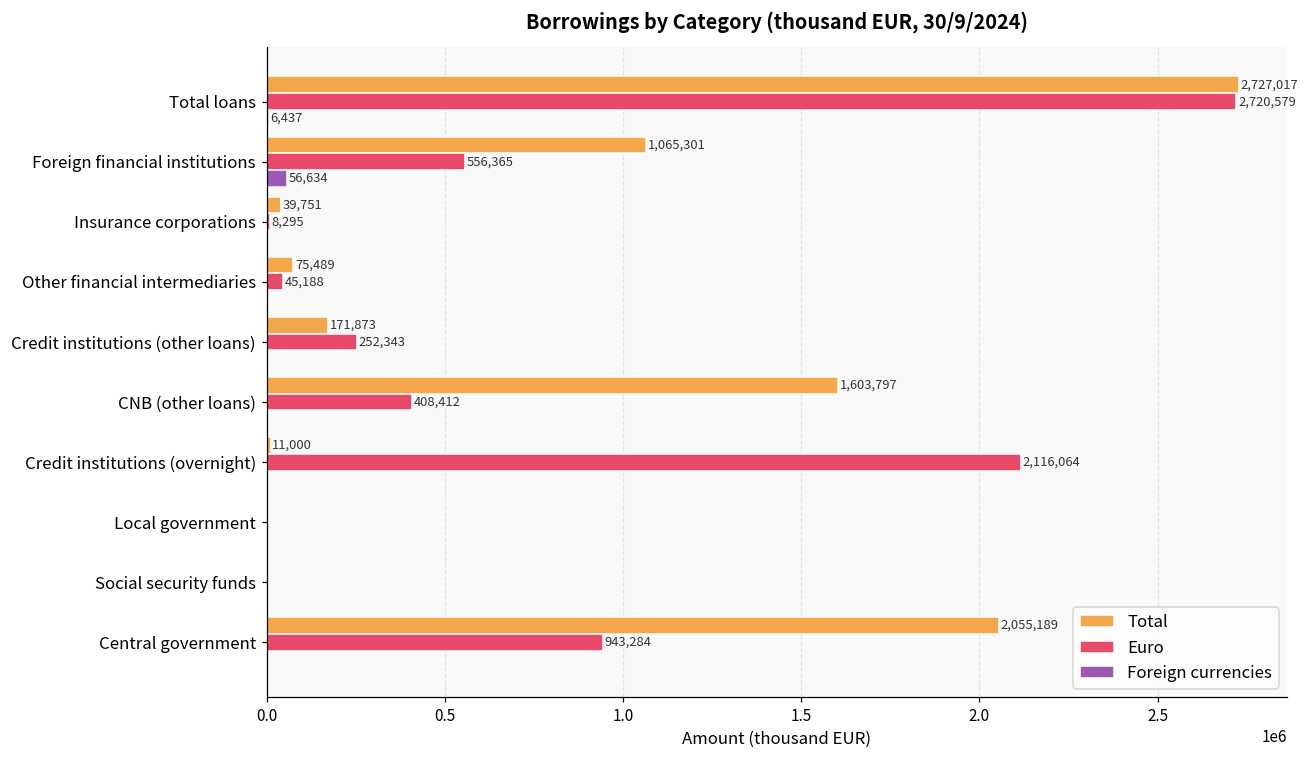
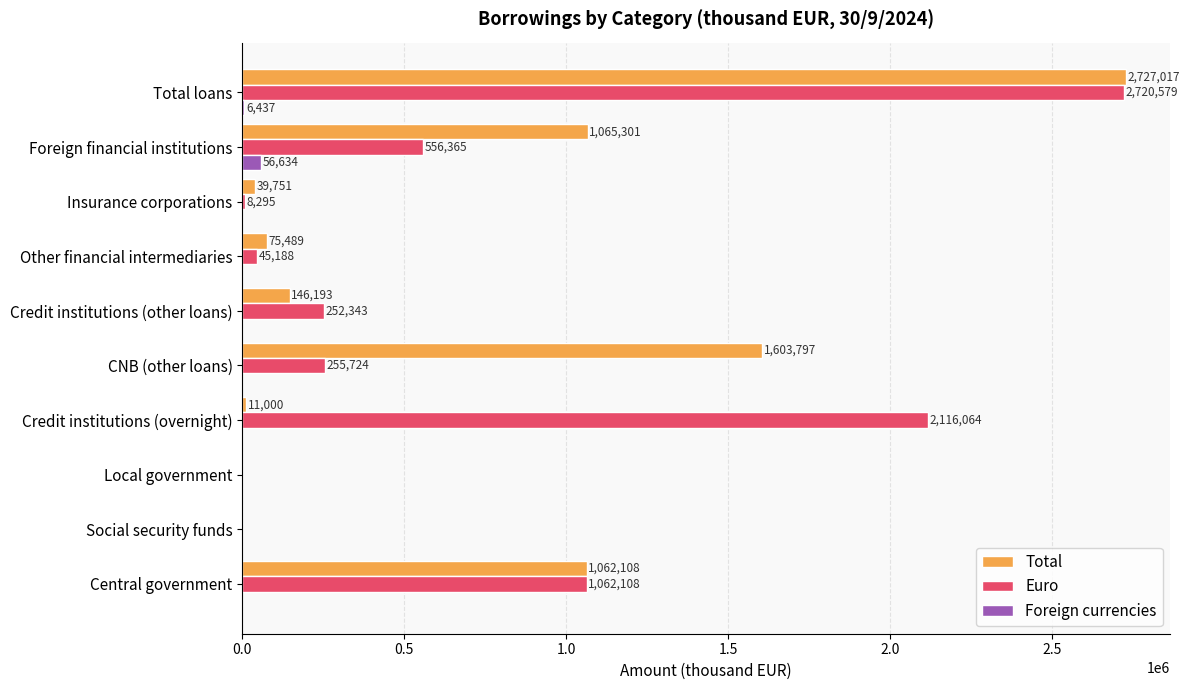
  {
    "Total": {
      "Total loans": "2,727,017",
      "Foreign financial institutions": "1,065,301",
      "Insurance corporations": "39,751",
      "Other financial intermediaries": "75,489",
-     "Credit institutions (other loans)": "171,873",
+     "Credit institutions (other loans)": "146,193",
      "CNB (other loans)": "1,603,797",
      "Credit institutions (overnight)": "11,000",
-     "Central government": "2,055,189"
+     "Central government": "1,062,108"
    },
    "Euro": {
      "Total loans": "2,720,579",
      "Foreign financial institutions": "556,365",
      "Insurance corporations": "8,295",
      "Other financial intermediaries": "45,188",
      "Credit institutions (other loans)": "252,343",
-     "CNB (other loans)": "408,412",
+     "CNB (other loans)": "255,724",
      "Credit institutions (overnight)": "2,116,064",
-     "Central government": "943,284"
+     "Central government": "1,062,108"
    },
    "Foreign currencies": {
      "Total loans": "6,437",
      "Foreign financial institutions": "56,634"
    }
  }
